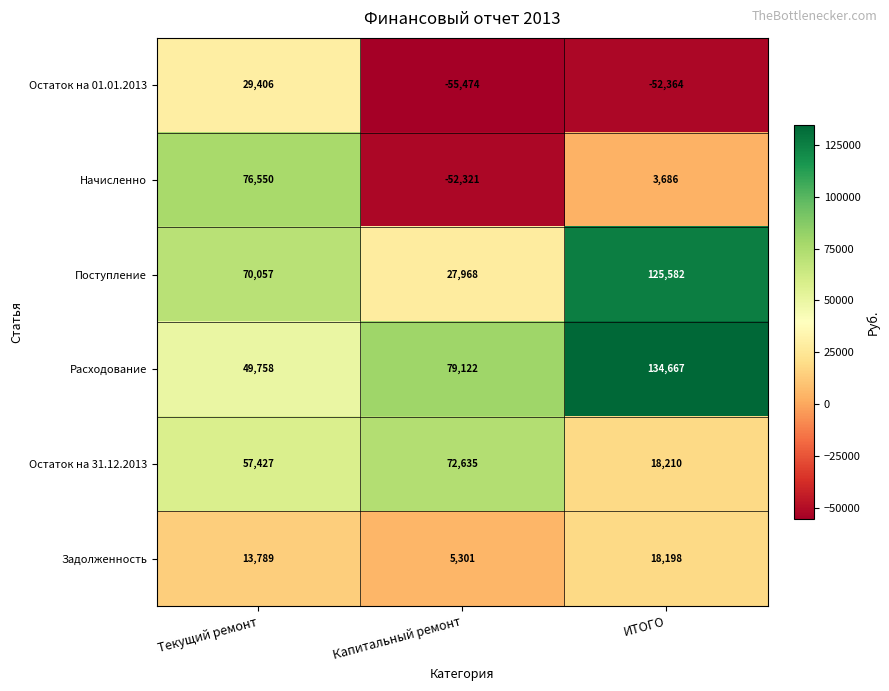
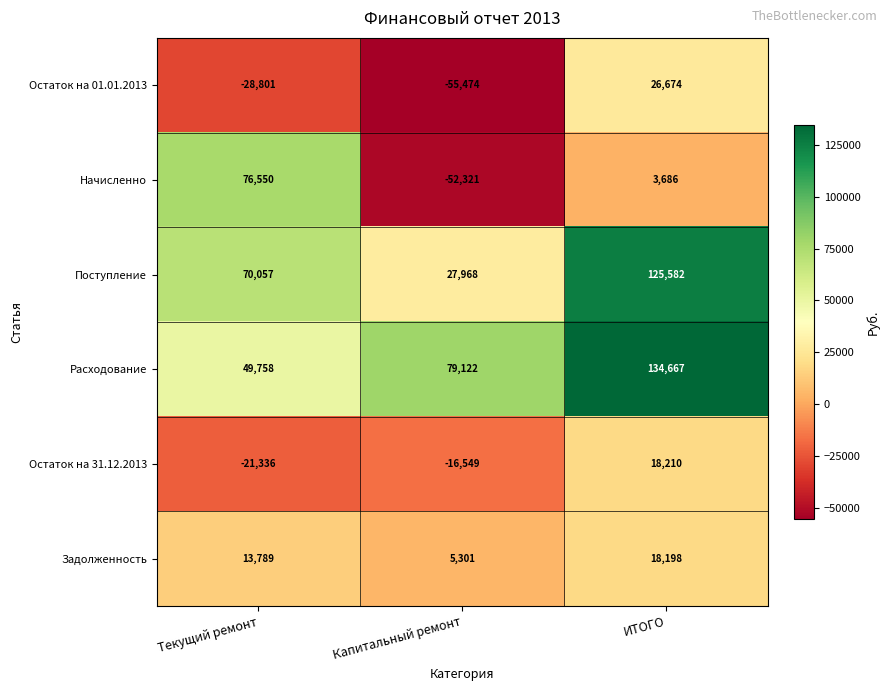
  {
    "Остаток на 01.01.2013": {
-     "Текущий ремонт": "29,406",
+     "Текущий ремонт": "-28,801",
      "Капитальный ремонт": "-55,474",
-     "ИТОГО": "-52,364"
+     "ИТОГО": "26,674"
    },
    "Начисленно": {
      "Текущий ремонт": "76,550",
      "Капитальный ремонт": "-52,321",
      "ИТОГО": "3,686"
    },
    "Поступление": {
      "Текущий ремонт": "70,057",
      "Капитальный ремонт": "27,968",
      "ИТОГО": "125,582"
    },
    "Расходование": {
      "Текущий ремонт": "49,758",
      "Капитальный ремонт": "79,122",
      "ИТОГО": "134,667"
    },
    "Остаток на 31.12.2013": {
-     "Текущий ремонт": "57,427",
-     "Капитальный ремонт": "72,635",
+     "Текущий ремонт": "-21,336",
+     "Капитальный ремонт": "-16,549",
      "ИТОГО": "18,210"
    },
    "Задолженность": {
      "Текущий ремонт": "13,789",
      "Капитальный ремонт": "5,301",
      "ИТОГО": "18,198"
    }
  }
